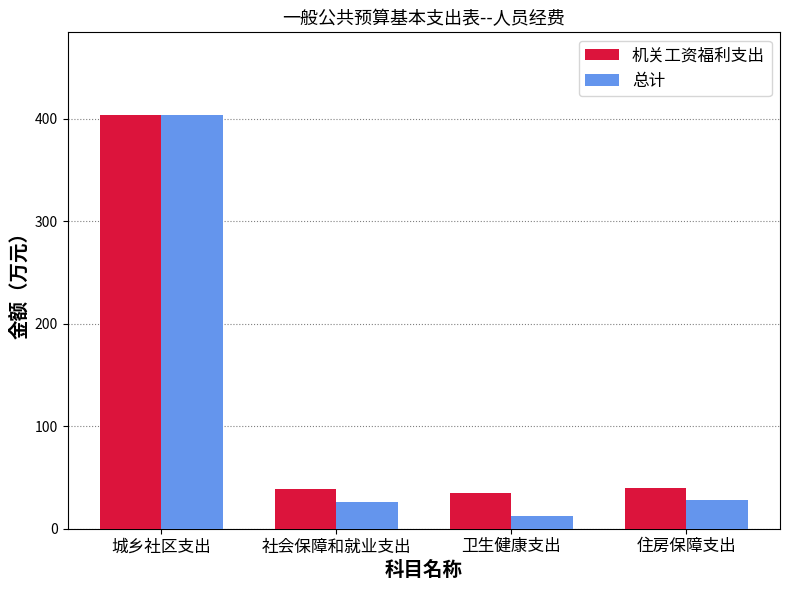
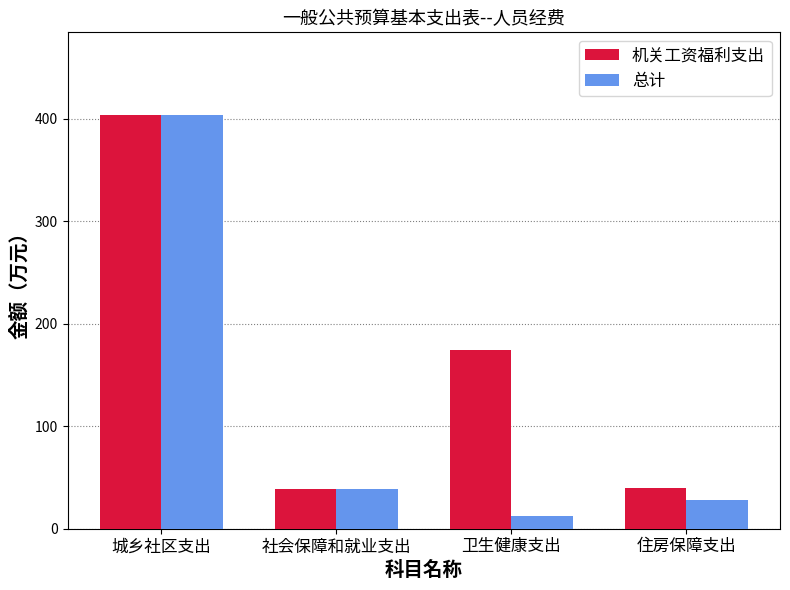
  {
    "机关工资福利支出": {
      "城乡社区支出": 403,
      "社会保障和就业支出": 39,
-     "卫生健康支出": 34,
+     "卫生健康支出": 175,
      "住房保障支出": 40
    },
    "总计": {
      "城乡社区支出": 403,
-     "社会保障和就业支出": 26,
+     "社会保障和就业支出": 39,
      "卫生健康支出": 12,
      "住房保障支出": 28
    }
  }
